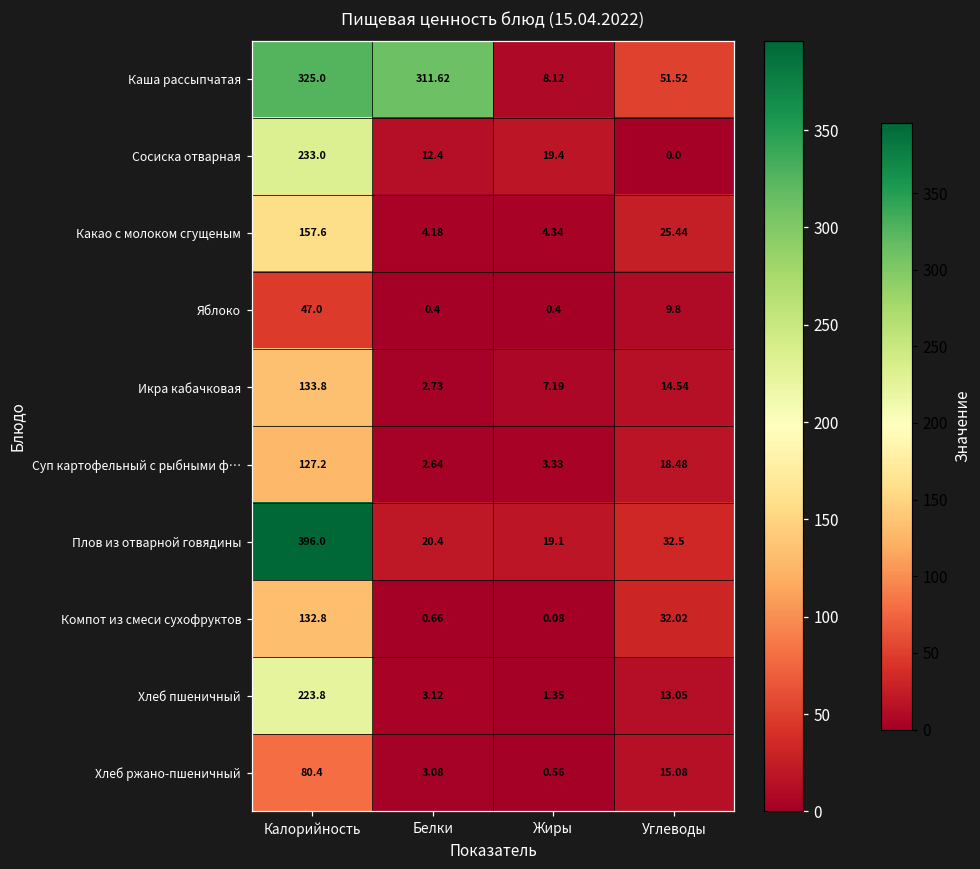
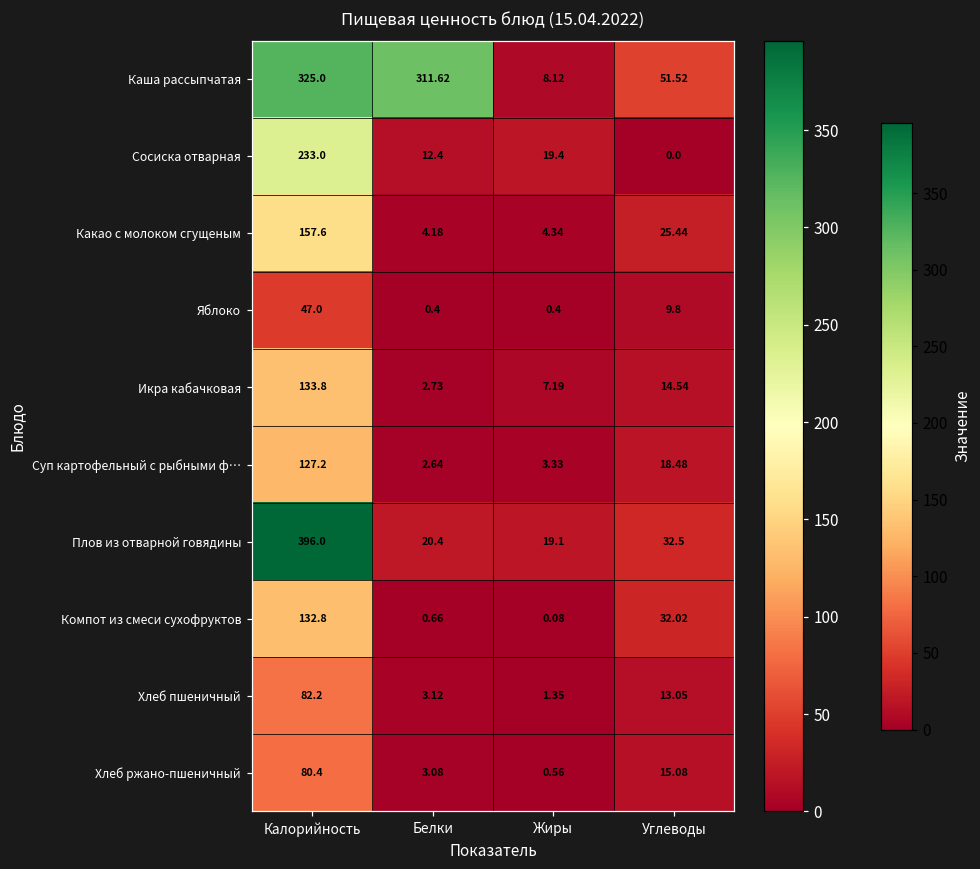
  {
    "Каша рассыпчатая": {
      "Калорийность": 325.0,
      "Белки": 311.62,
      "Жиры": 8.12,
      "Углеводы": 51.52
    },
    "Сосиска отварная": {
      "Калорийность": 233.0,
      "Белки": 12.4,
      "Жиры": 19.4,
      "Углеводы": 0.0
    },
    "Какао с молоком сгущеным": {
      "Калорийность": 157.6,
      "Белки": 4.18,
      "Жиры": 4.34,
      "Углеводы": 25.44
    },
    "Яблоко": {
      "Калорийность": 47.0,
      "Белки": 0.4,
      "Жиры": 0.4,
      "Углеводы": 9.8
    },
    "Икра кабачковая": {
      "Калорийность": 133.8,
      "Белки": 2.73,
      "Жиры": 7.19,
      "Углеводы": 14.54
    },
    "Суп картофельный с рыбными ф…": {
      "Калорийность": 127.2,
      "Белки": 2.64,
      "Жиры": 3.33,
      "Углеводы": 18.48
    },
    "Плов из отварной говядины": {
      "Калорийность": 396.0,
      "Белки": 20.4,
      "Жиры": 19.1,
      "Углеводы": 32.5
    },
    "Компот из смеси сухофруктов": {
      "Калорийность": 132.8,
      "Белки": 0.66,
      "Жиры": 0.08,
      "Углеводы": 32.02
    },
    "Хлеб пшеничный": {
-     "Калорийность": 223.8,
+     "Калорийность": 82.2,
      "Белки": 3.12,
      "Жиры": 1.35,
      "Углеводы": 13.05
    },
    "Хлеб ржано-пшеничный": {
      "Калорийность": 80.4,
      "Белки": 3.08,
      "Жиры": 0.56,
      "Углеводы": 15.08
    }
  }
